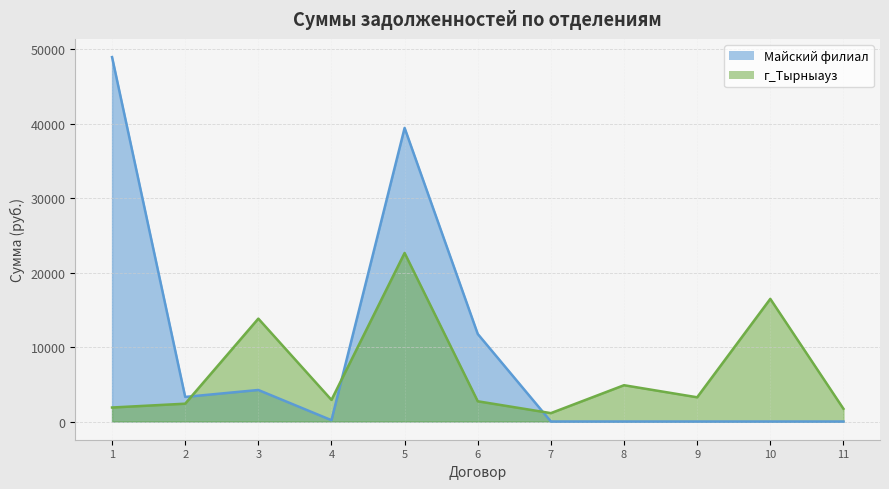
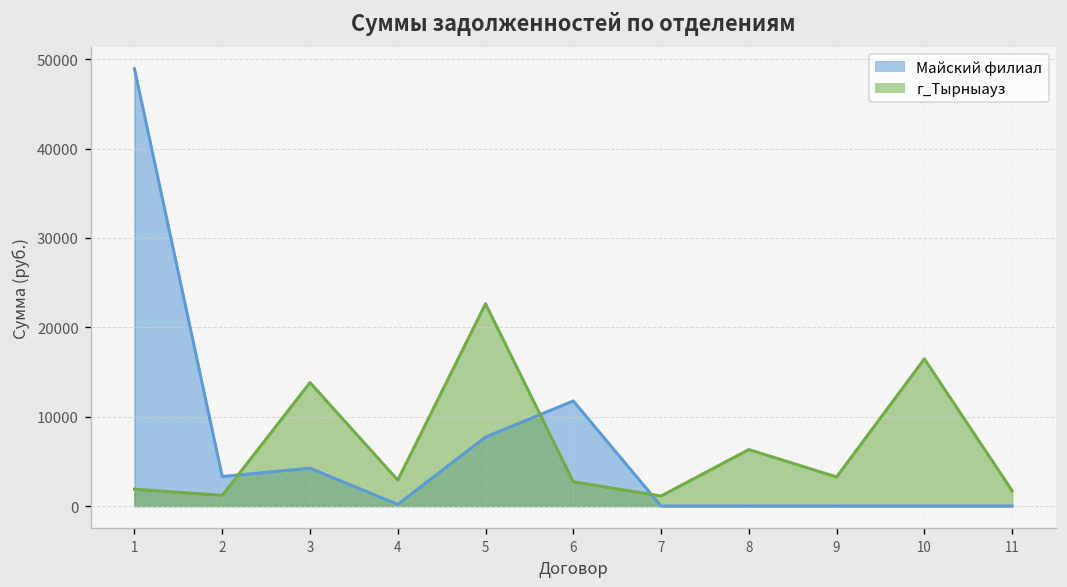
  {
    "Майский филиал": {
      "1": 49000,
      "2": 3000,
      "3": 4000,
      "4": 0,
-     "5": 39000,
+     "5": 8000,
      "6": 12000,
      "7": 0,
      "8": 0,
      "9": 0,
      "10": 0,
      "11": 0
    },
    "г_Тырныауз": {
      "1": 2000,
-     "2": 2000,
+     "2": 1000,
      "3": 14000,
      "4": 3000,
      "5": 23000,
      "6": 3000,
      "7": 1000,
-     "8": 5000,
+     "8": 6000,
      "9": 3000,
      "10": 16000,
      "11": 2000
    }
  }
